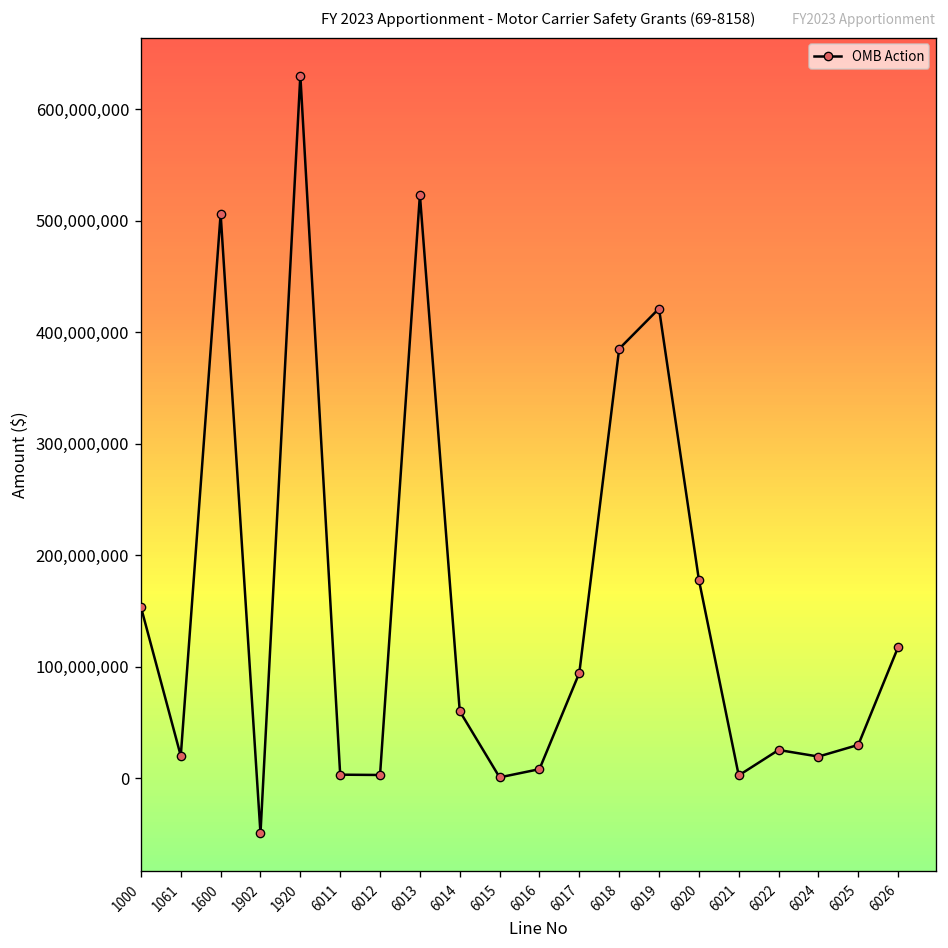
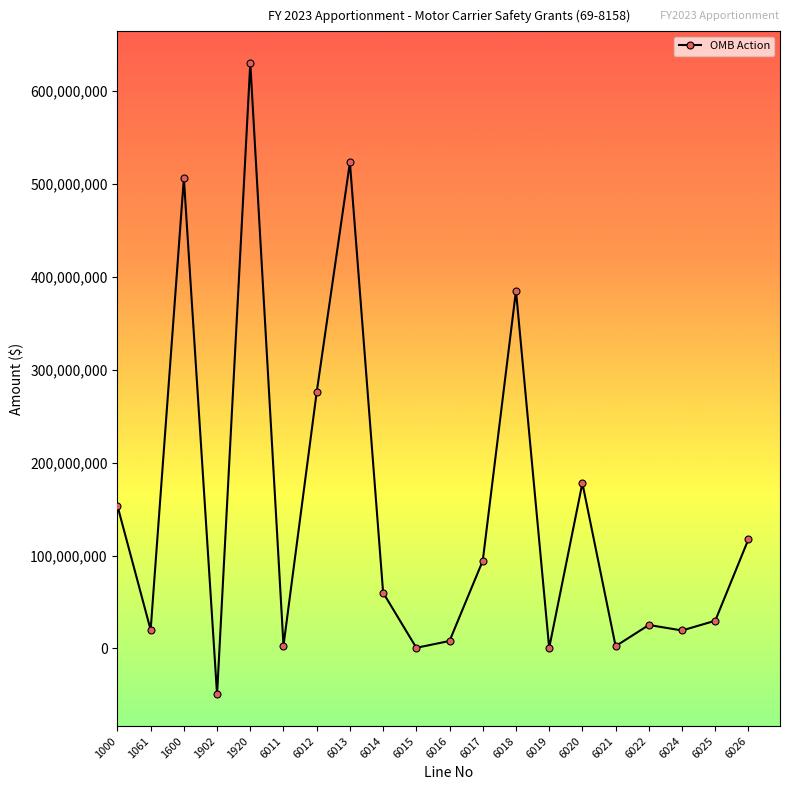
  {
    "1000": "150,000,000",
    "1061": "20,000,000",
    "1600": "510,000,000",
    "1902": "-50,000,000",
    "1920": "630,000,000",
    "6011": "0",
-   "6012": "0",
+   "6012": "280,000,000",
    "6013": "520,000,000",
    "6014": "60,000,000",
    "6015": "0",
    "6016": "10,000,000",
    "6017": "90,000,000",
    "6018": "390,000,000",
-   "6019": "420,000,000",
+   "6019": "0",
    "6020": "180,000,000",
    "6021": "0",
    "6022": "30,000,000",
    "6024": "20,000,000",
    "6025": "30,000,000",
    "6026": "120,000,000"
  }
